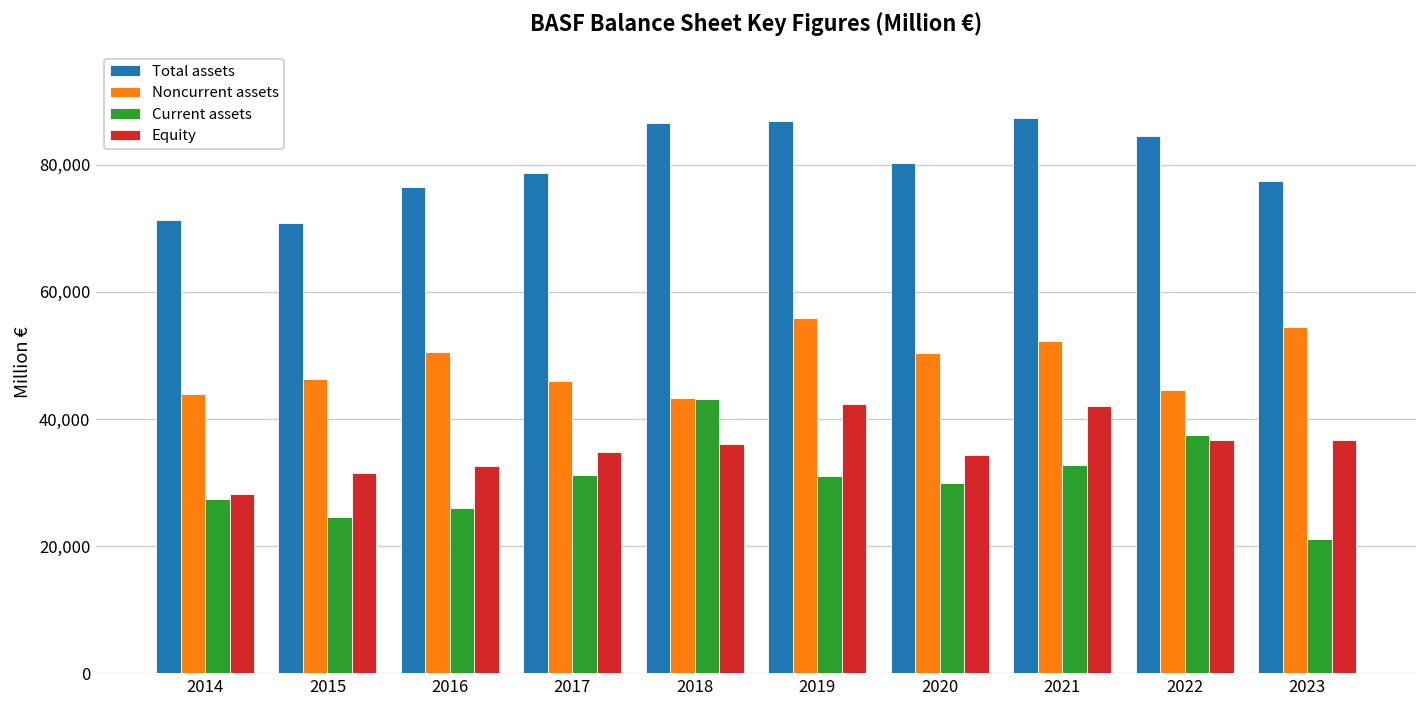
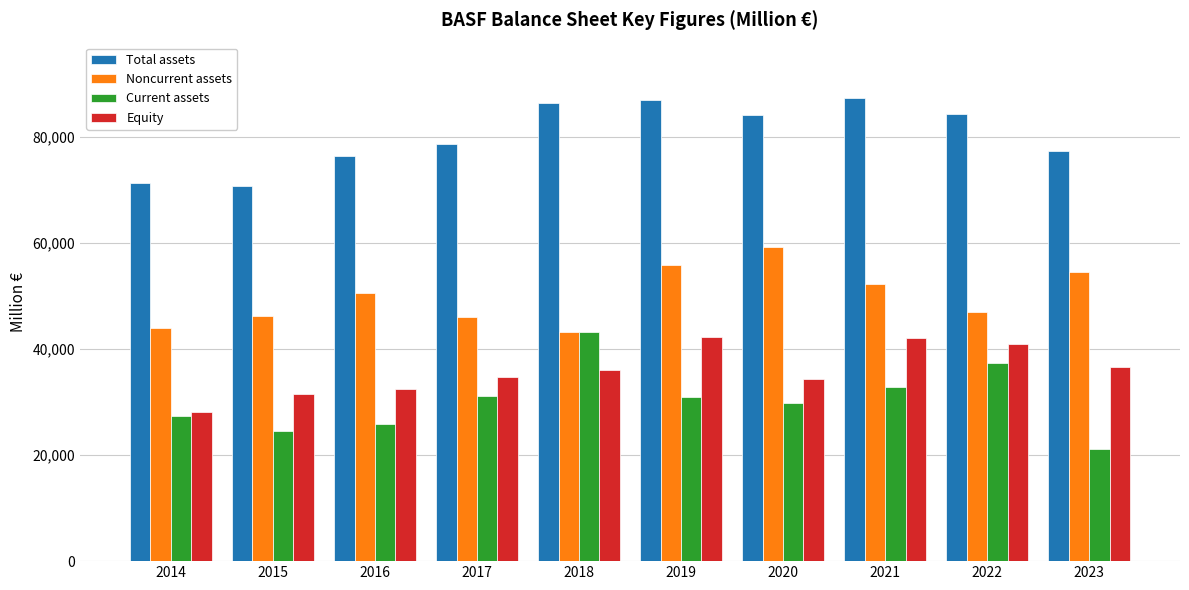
  {
    "Total assets": {
      "2014": "71,000",
      "2015": "71,000",
      "2016": "76,000",
      "2017": "79,000",
      "2018": "87,000",
      "2019": "87,000",
-     "2020": "80,000",
+     "2020": "84,000",
      "2021": "87,000",
      "2022": "84,000",
      "2023": "77,000"
    },
    "Noncurrent assets": {
      "2014": "44,000",
      "2015": "46,000",
      "2016": "51,000",
      "2017": "46,000",
      "2018": "43,000",
      "2019": "56,000",
-     "2020": "50,000",
+     "2020": "59,000",
      "2021": "52,000",
-     "2022": "44,000",
+     "2022": "47,000",
      "2023": "55,000"
    },
    "Current assets": {
      "2014": "27,000",
      "2015": "25,000",
      "2016": "26,000",
      "2017": "31,000",
      "2018": "43,000",
      "2019": "31,000",
      "2020": "30,000",
      "2021": "33,000",
      "2022": "37,000",
      "2023": "21,000"
    },
    "Equity": {
      "2014": "28,000",
      "2015": "32,000",
      "2016": "33,000",
      "2017": "35,000",
      "2018": "36,000",
      "2019": "42,000",
      "2020": "34,000",
      "2021": "42,000",
-     "2022": "37,000",
+     "2022": "41,000",
      "2023": "37,000"
    }
  }
